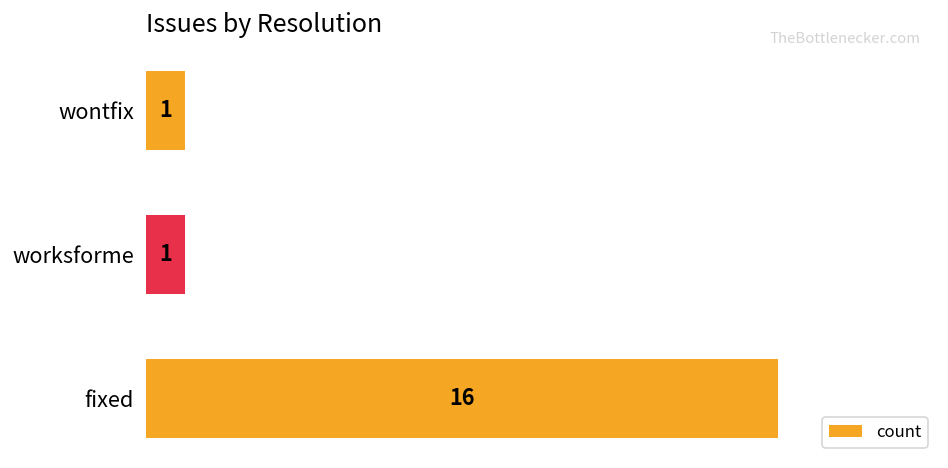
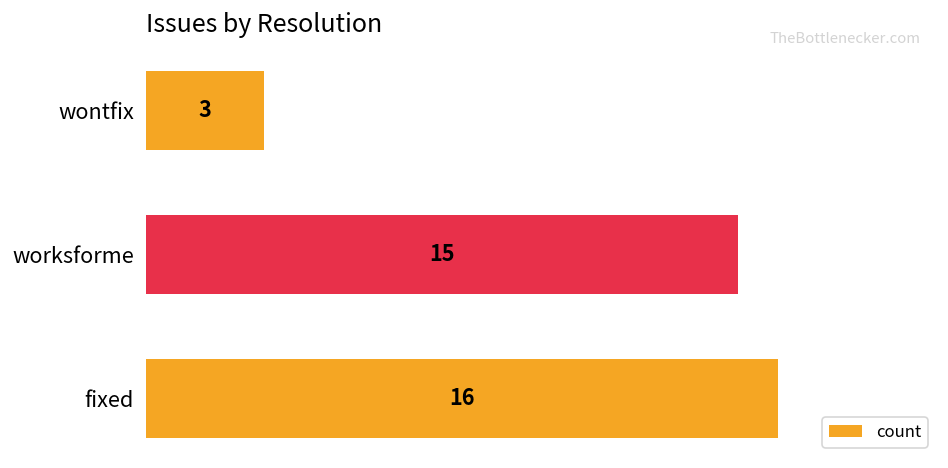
  {
-   "wontfix": 1,
-   "worksforme": 1,
+   "wontfix": 3,
+   "worksforme": 15,
    "fixed": 16
  }
